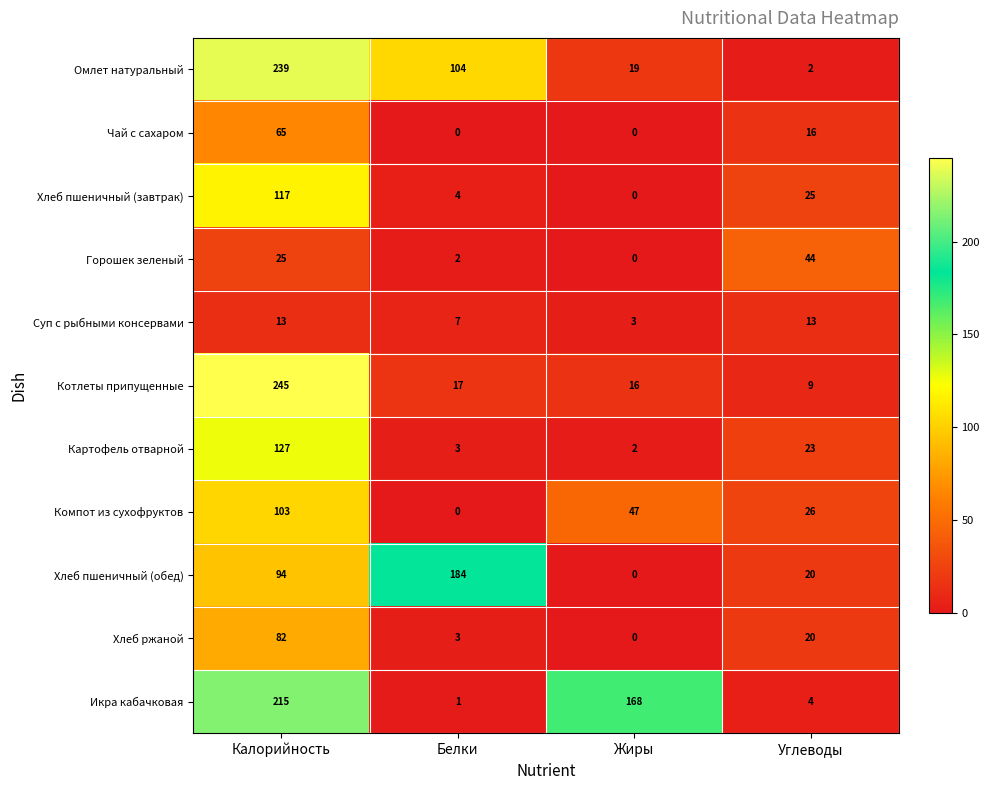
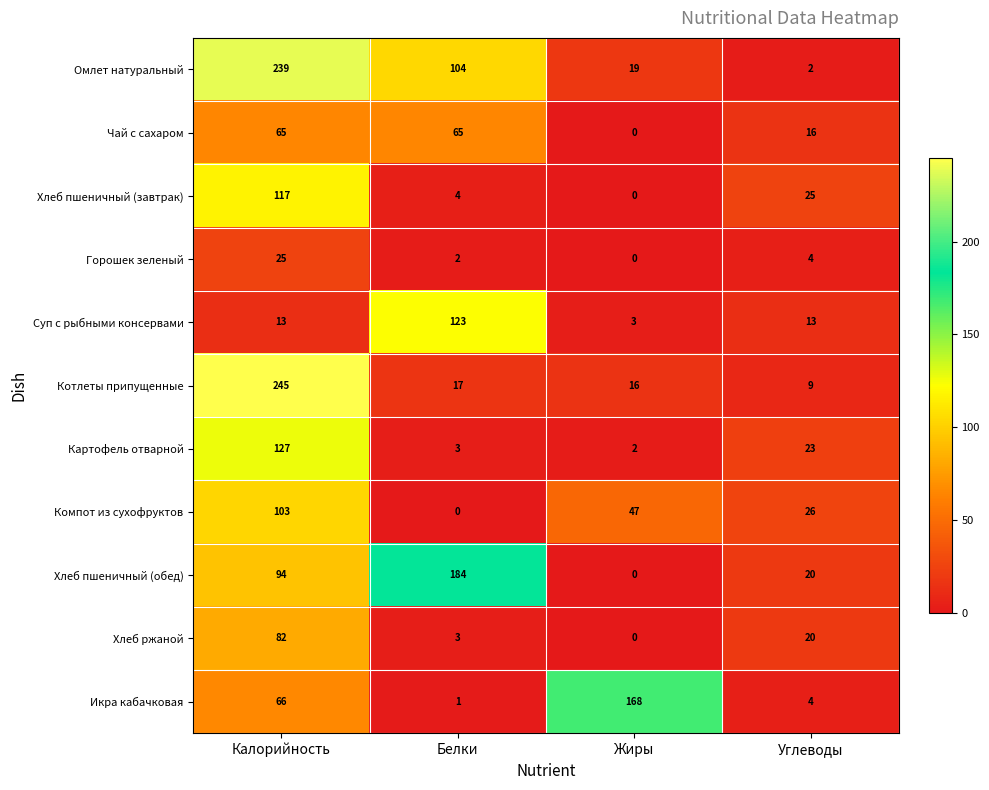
  {
    "Омлет натуральный": {
      "Калорийность": 239,
      "Белки": 104,
      "Жиры": 19,
      "Углеводы": 2
    },
    "Чай с сахаром": {
      "Калорийность": 65,
-     "Белки": 0,
+     "Белки": 65,
      "Жиры": 0,
      "Углеводы": 16
    },
    "Хлеб пшеничный (завтрак)": {
      "Калорийность": 117,
      "Белки": 4,
      "Жиры": 0,
      "Углеводы": 25
    },
    "Горошек зеленый": {
      "Калорийность": 25,
      "Белки": 2,
      "Жиры": 0,
-     "Углеводы": 44
+     "Углеводы": 4
    },
    "Суп с рыбными консервами": {
      "Калорийность": 13,
-     "Белки": 7,
+     "Белки": 123,
      "Жиры": 3,
      "Углеводы": 13
    },
    "Котлеты припущенные": {
      "Калорийность": 245,
      "Белки": 17,
      "Жиры": 16,
      "Углеводы": 9
    },
    "Картофель отварной": {
      "Калорийность": 127,
      "Белки": 3,
      "Жиры": 2,
      "Углеводы": 23
    },
    "Компот из сухофруктов": {
      "Калорийность": 103,
      "Белки": 0,
      "Жиры": 47,
      "Углеводы": 26
    },
    "Хлеб пшеничный (обед)": {
      "Калорийность": 94,
      "Белки": 184,
      "Жиры": 0,
      "Углеводы": 20
    },
    "Хлеб ржаной": {
      "Калорийность": 82,
      "Белки": 3,
      "Жиры": 0,
      "Углеводы": 20
    },
    "Икра кабачковая": {
-     "Калорийность": 215,
+     "Калорийность": 66,
      "Белки": 1,
      "Жиры": 168,
      "Углеводы": 4
    }
  }
